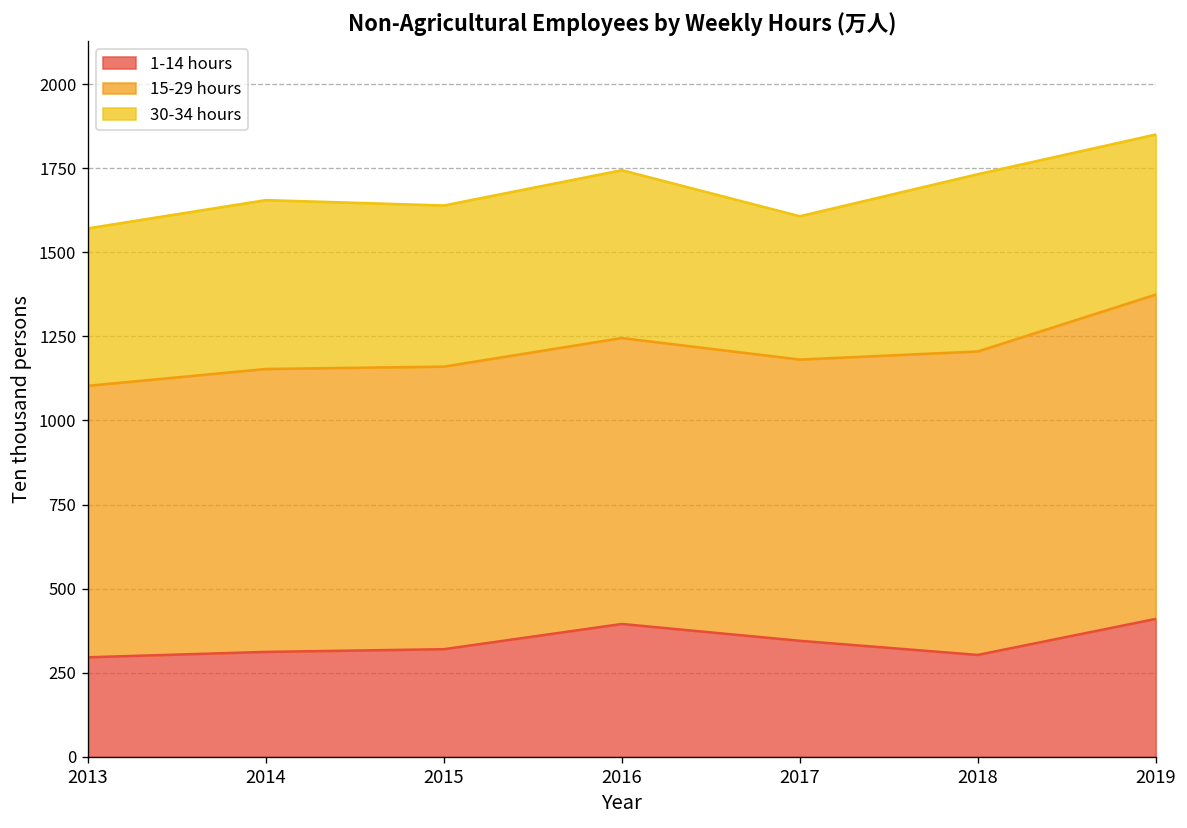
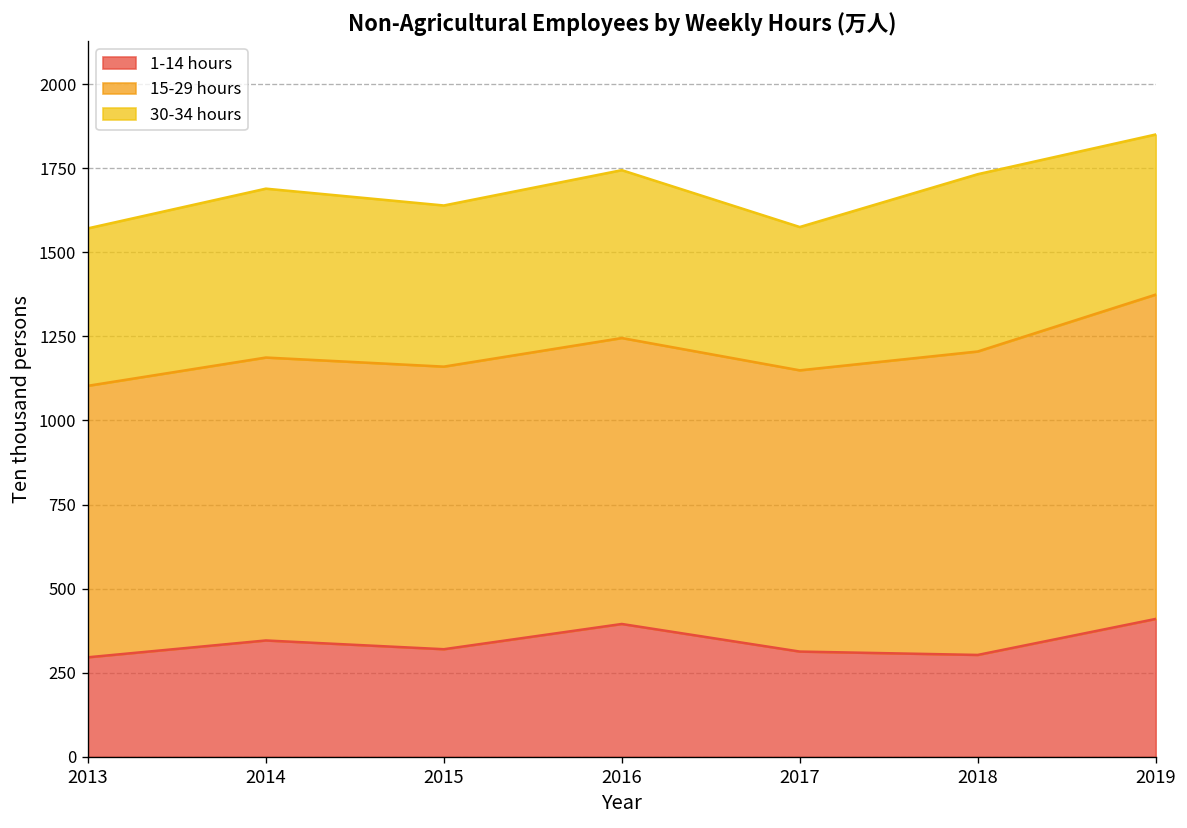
  {
    "1-14 hours": {
      "2013": 300,
-     "2014": 310,
+     "2014": 350,
      "2015": 320,
      "2016": 400,
-     "2017": 350,
+     "2017": 310,
      "2018": 300,
      "2019": 410
    }
  }
